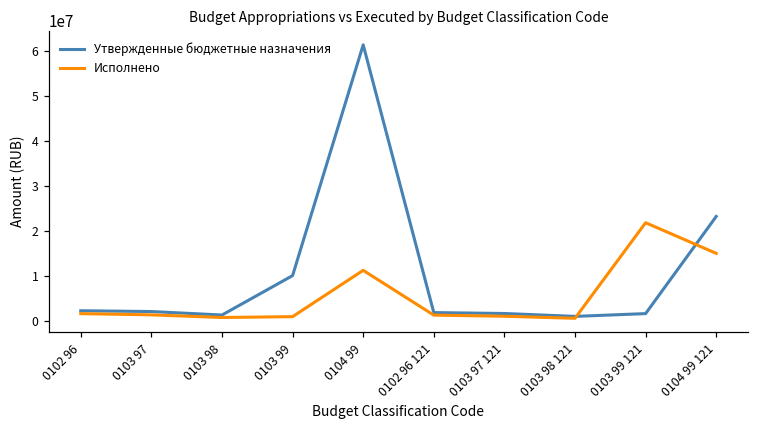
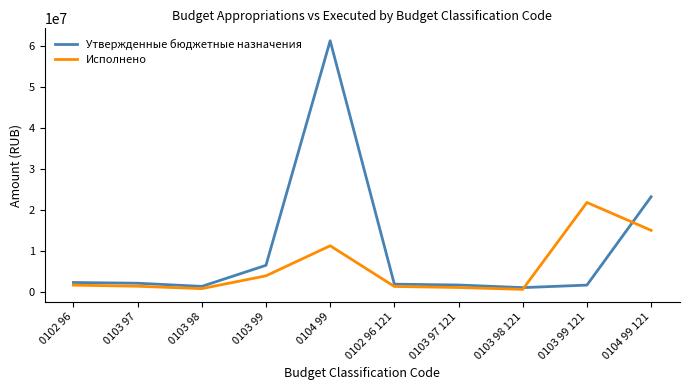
  {
    "Утвержденные бюджетные назначения": {
      "0102 96": 2000000,
      "0103 97": 2000000,
-     "0103 99": 10000000,
+     "0103 99": 6000000,
      "0104 99": 61000000,
      "0103 99 121": 2000000,
      "0104 99 121": 23000000
    },
    "Исполнено": {
      "0102 96": 2000000,
      "0103 97": 1000000,
-     "0103 99": 1000000,
+     "0103 99": 4000000,
      "0104 99": 11000000,
      "0103 99 121": 22000000,
      "0104 99 121": 15000000
    }
  }
